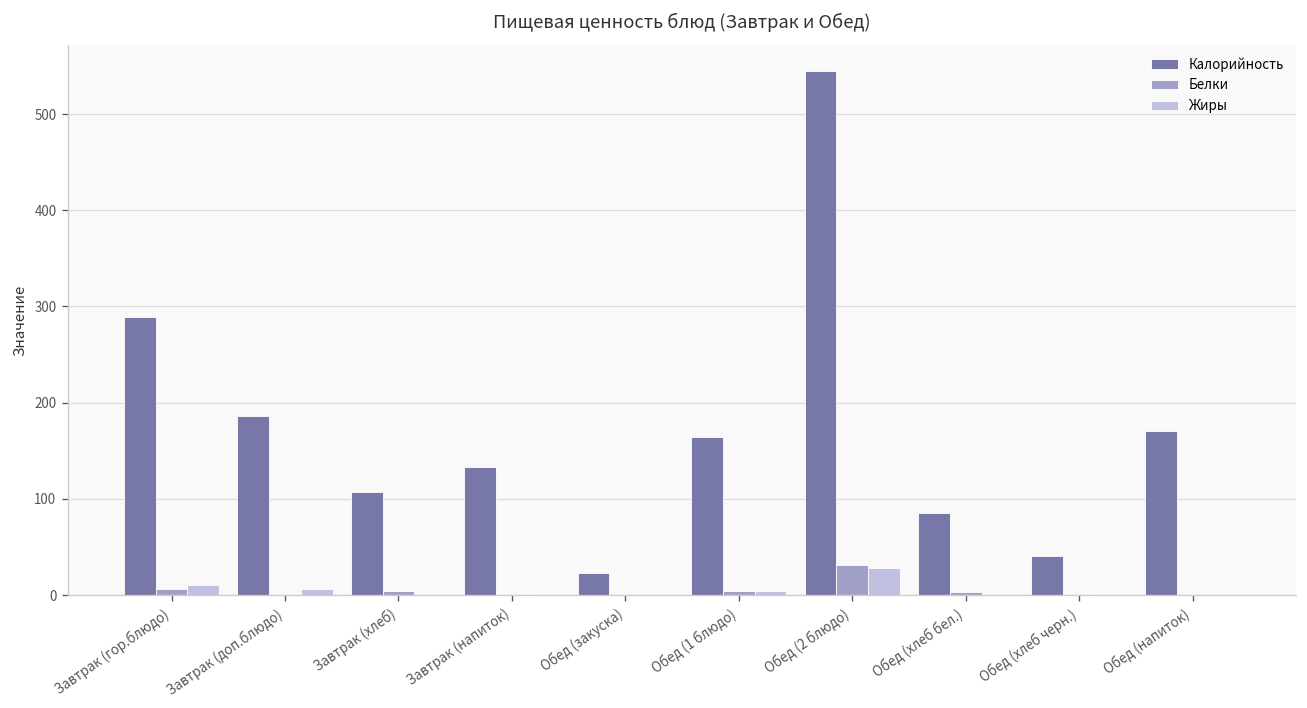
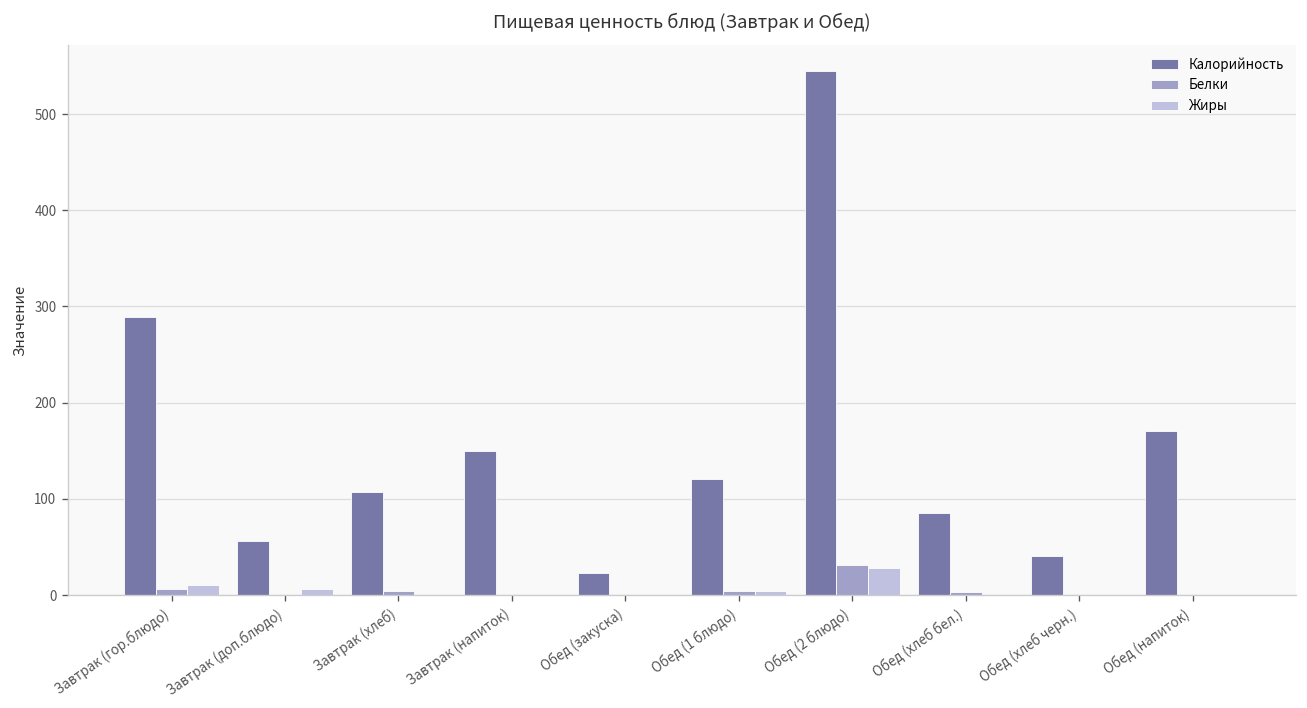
  {
    "Калорийность": {
      "Завтрак (гор.блюдо)": 290,
-     "Завтрак (доп.блюдо)": 190,
+     "Завтрак (доп.блюдо)": 60,
      "Завтрак (хлеб)": 110,
-     "Завтрак (напиток)": 130,
+     "Завтрак (напиток)": 150,
      "Обед (закуска)": 20,
-     "Обед (1 блюдо)": 160,
+     "Обед (1 блюдо)": 120,
      "Обед (2 блюдо)": 540,
      "Обед (хлеб бел.)": 90,
      "Обед (хлеб черн.)": 40,
      "Обед (напиток)": 170
    }
  }
